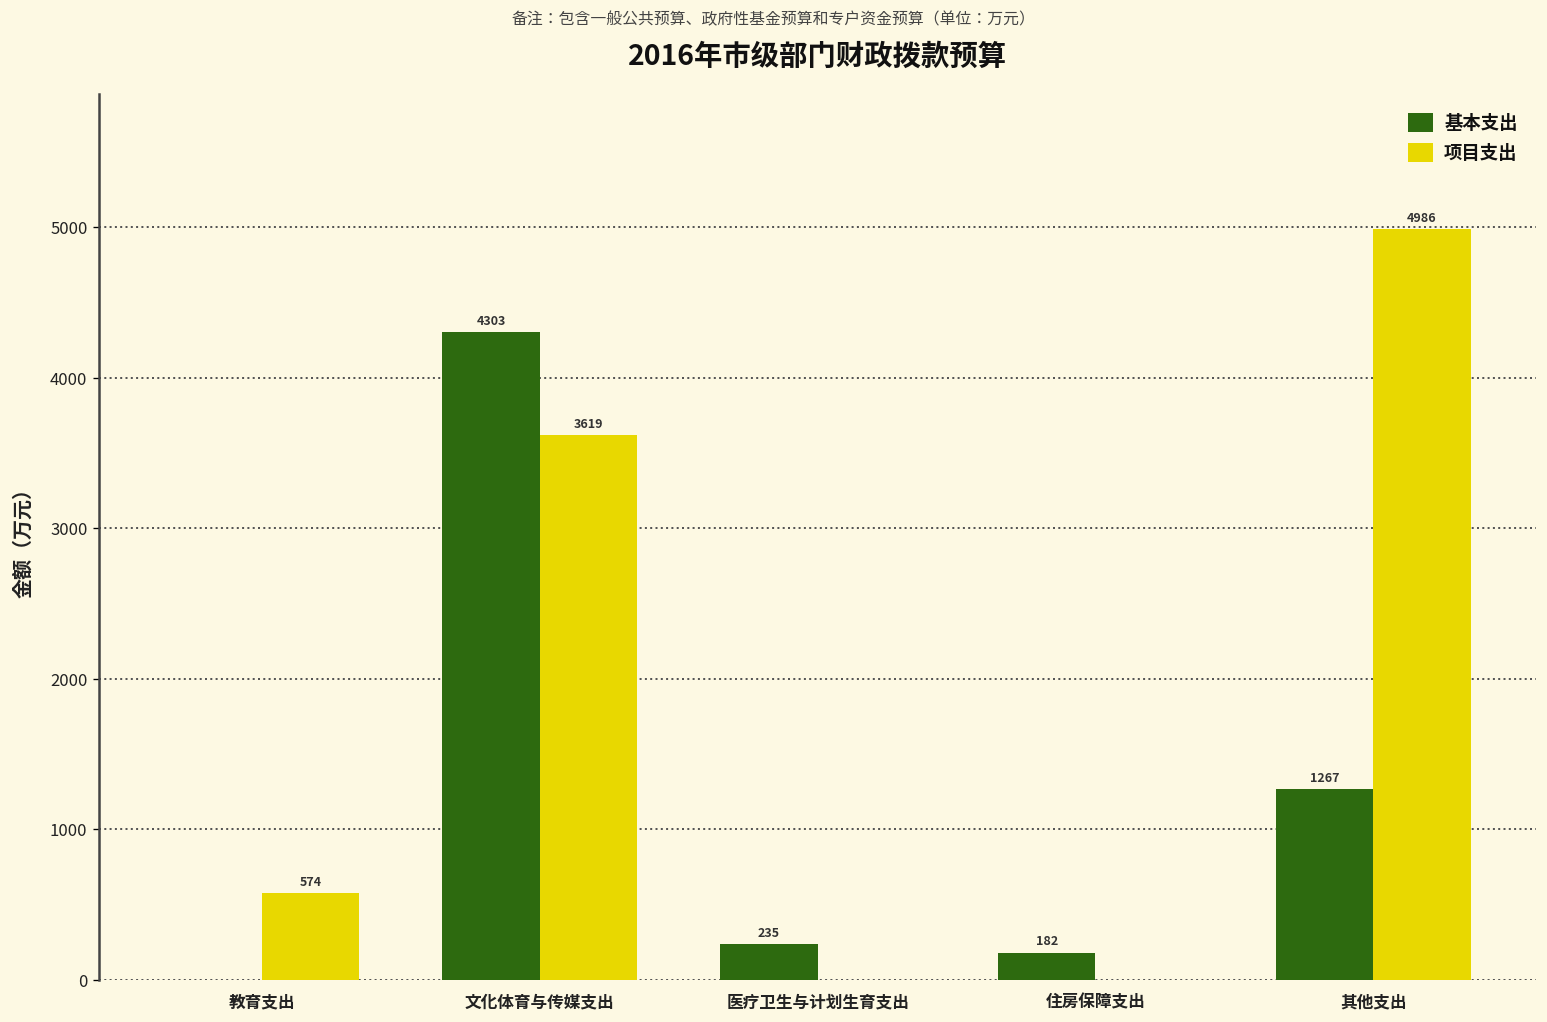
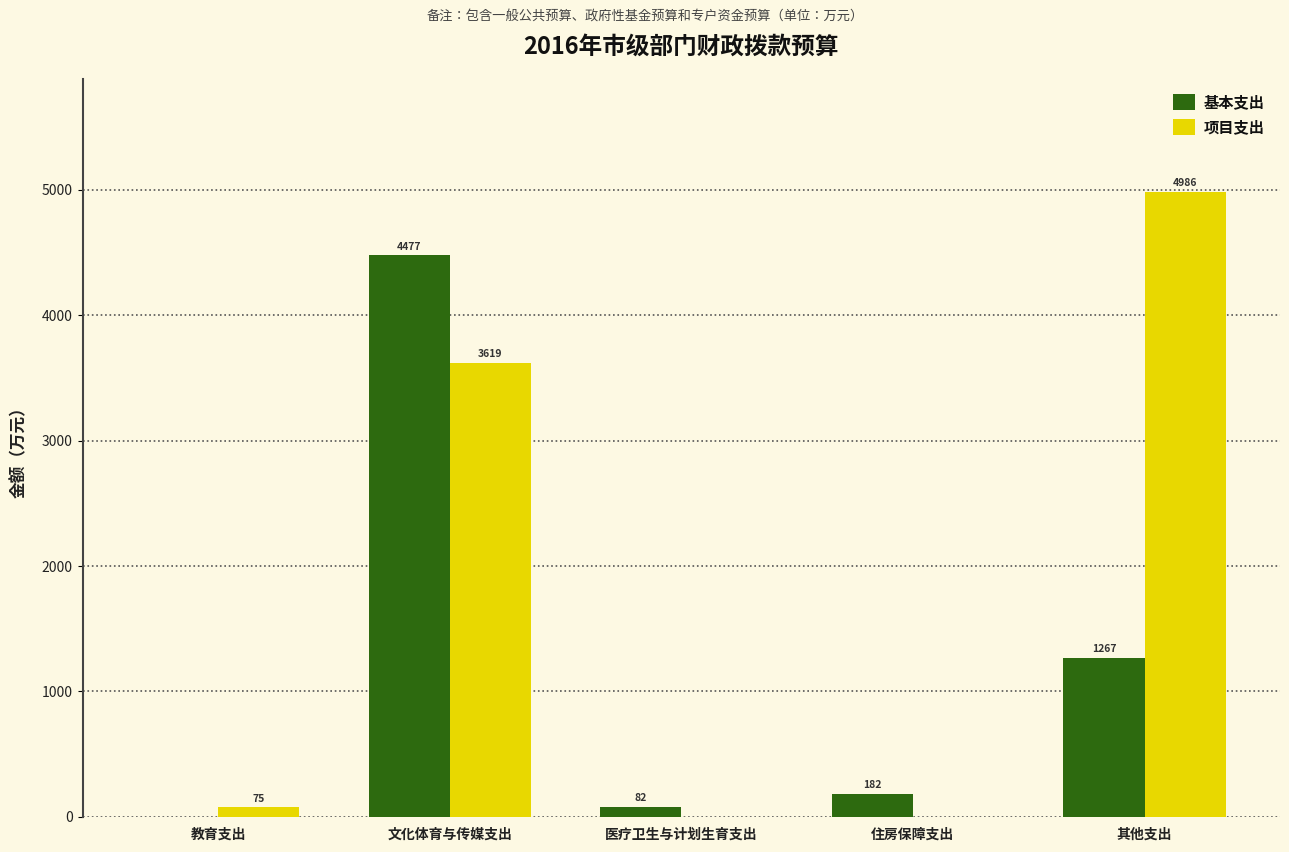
  {
    "基本支出": {
-     "文化体育与传媒支出": 4303,
-     "医疗卫生与计划生育支出": 235,
+     "文化体育与传媒支出": 4477,
+     "医疗卫生与计划生育支出": 82,
      "住房保障支出": 182,
      "其他支出": 1267
    },
    "项目支出": {
-     "教育支出": 574,
+     "教育支出": 75,
      "文化体育与传媒支出": 3619,
      "其他支出": 4986
    }
  }
